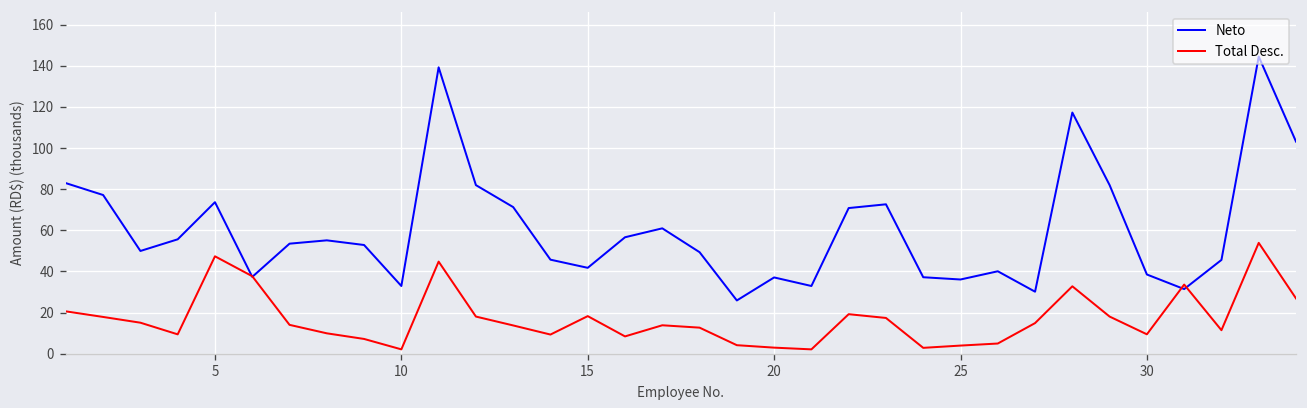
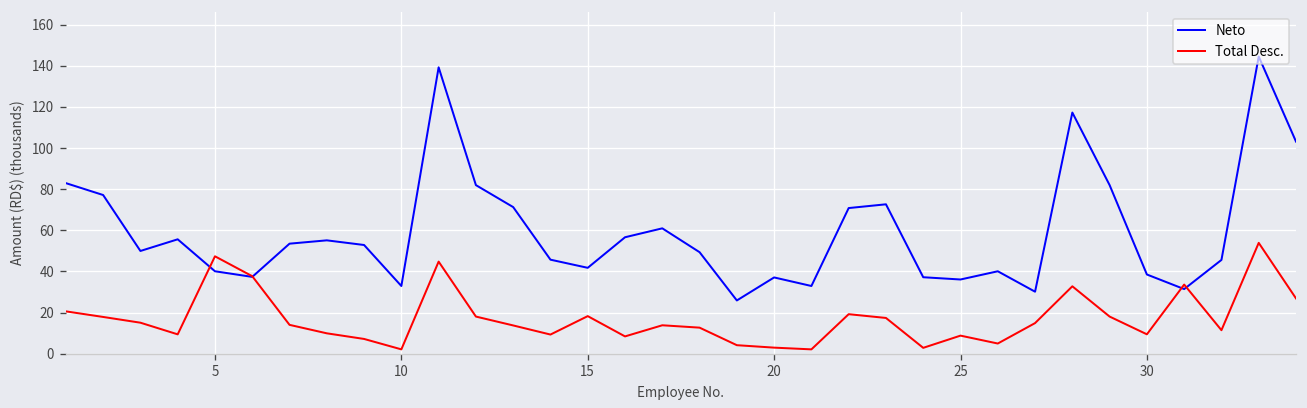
  {
    "Neto": {
-     "5": 74,
+     "5": 40,
      "10": 33,
      "15": 42,
      "20": 37,
      "25": 36,
      "30": 38
    },
    "Total Desc.": {
      "5": 47,
      "10": 2,
      "15": 18,
      "20": 3,
-     "25": 4,
+     "25": 9,
      "30": 9
    }
  }
